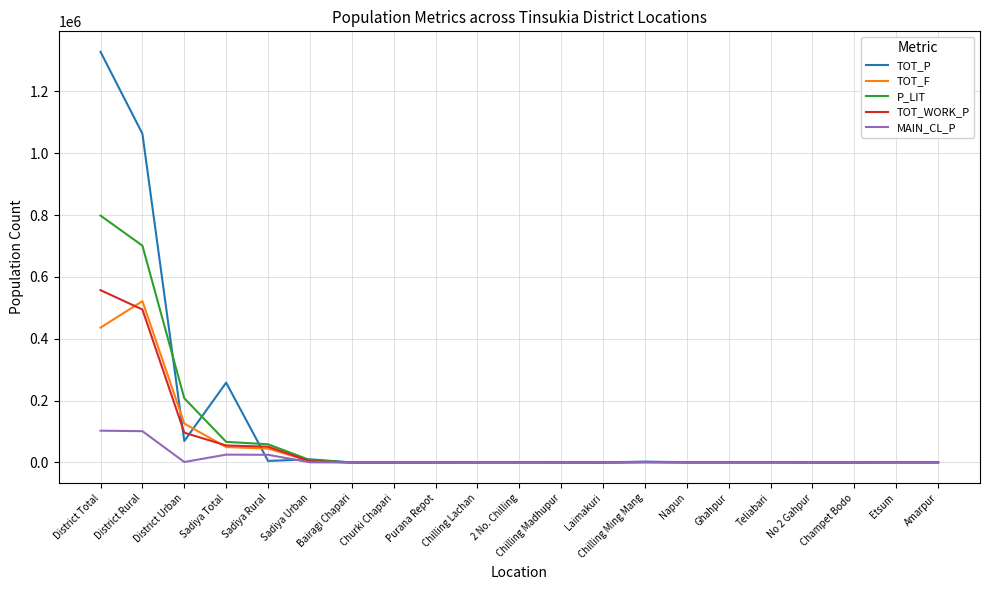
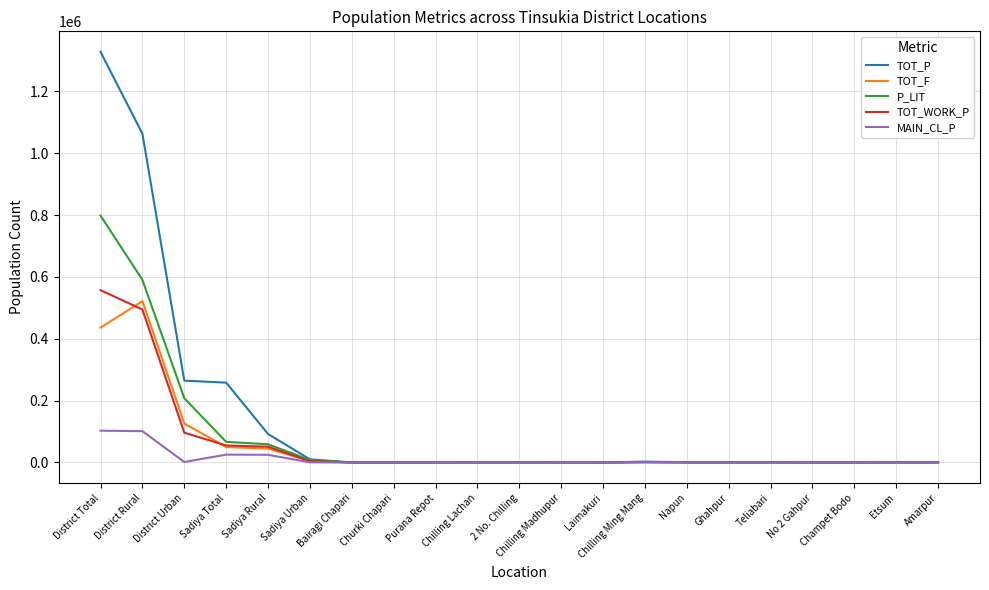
  {
    "TOT_P": {
      "District Total": 1330000,
      "District Rural": 1060000,
-     "District Urban": 70000,
+     "District Urban": 260000,
      "Sadiya Total": 260000,
-     "Sadiya Rural": 10000
+     "Sadiya Rural": 90000
    },
    "TOT_F": {
      "District Total": 440000,
      "District Rural": 520000,
      "District Urban": 130000
    },
    "P_LIT": {
      "District Total": 800000,
-     "District Rural": 700000,
+     "District Rural": 590000,
      "District Urban": 210000,
      "Sadiya Total": 70000
    },
    "TOT_WORK_P": {
      "District Total": 560000,
      "District Rural": 490000,
      "District Urban": 100000
    },
    "MAIN_CL_P": {
      "District Total": 100000,
      "District Rural": 100000,
      "District Urban": 0,
      "Sadiya Total": 30000,
      "Sadiya Rural": 20000
    }
  }
